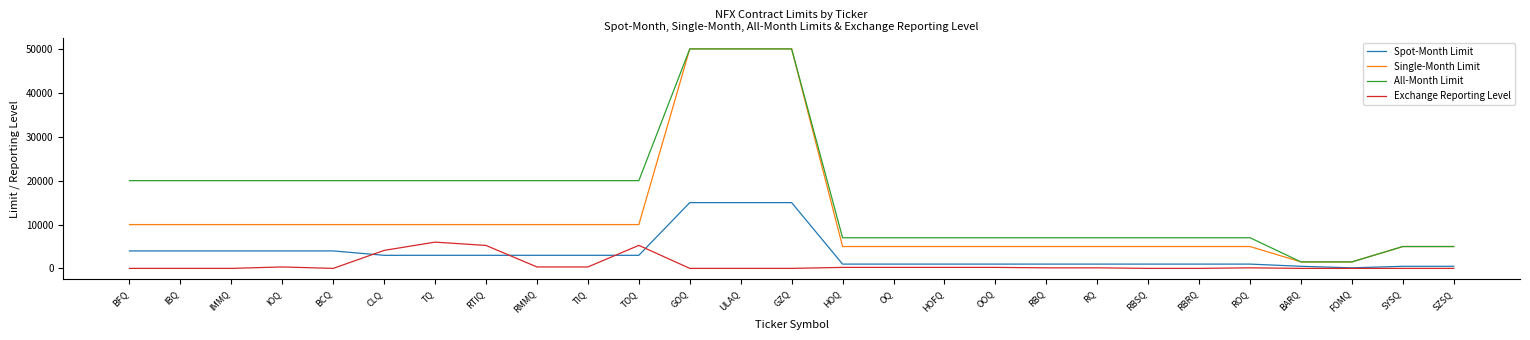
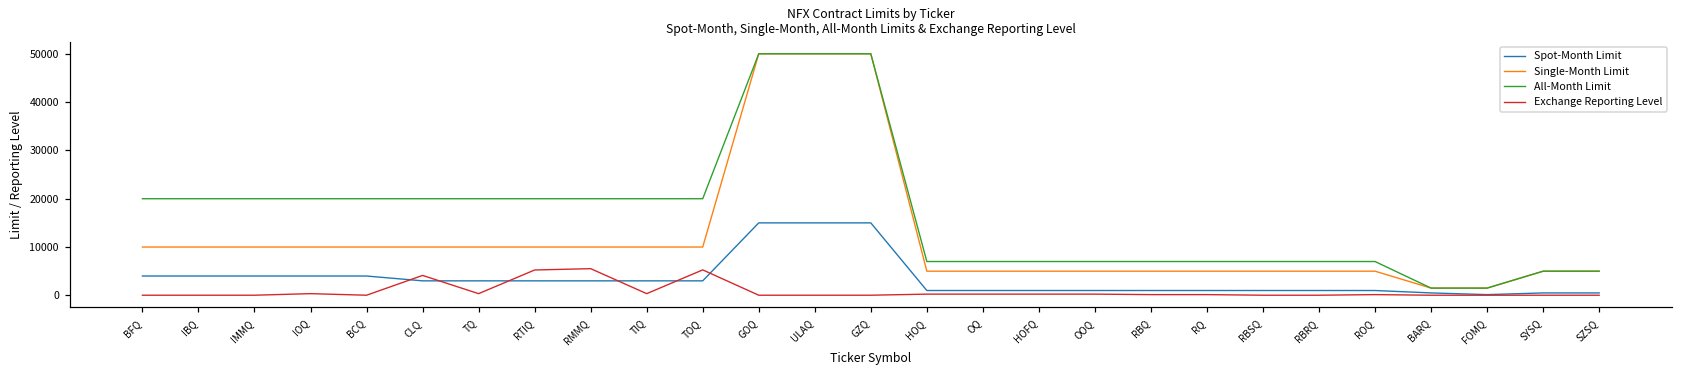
  {
    "Spot-Month Limit": {
      "BFQ": 4000,
      "IBQ": 4000,
      "IMMQ": 4000,
      "IOQ": 4000,
      "BCQ": 4000,
      "CLQ": 3000,
      "TQ": 3000,
      "RTIQ": 3000,
      "RMMQ": 3000,
      "TIQ": 3000,
      "TOQ": 3000,
      "GOQ": 15000,
      "ULAQ": 15000,
      "GZQ": 15000,
      "HOQ": 1000,
      "OQ": 1000,
      "HOFQ": 1000,
      "OOQ": 1000,
      "RBQ": 1000,
      "RQ": 1000,
      "RBSQ": 1000,
      "RBRQ": 1000,
      "ROQ": 1000
    },
    "Single-Month Limit": {
      "BFQ": 10000,
      "IBQ": 10000,
      "IMMQ": 10000,
      "IOQ": 10000,
      "BCQ": 10000,
      "CLQ": 10000,
      "TQ": 10000,
      "RTIQ": 10000,
      "RMMQ": 10000,
      "TIQ": 10000,
      "TOQ": 10000,
      "HOQ": 5000,
      "OQ": 5000,
      "HOFQ": 5000,
      "OOQ": 5000,
      "RBQ": 5000,
      "RQ": 5000,
      "RBSQ": 5000,
      "RBRQ": 5000,
      "ROQ": 5000
    },
    "All-Month Limit": {
      "BFQ": 20000,
      "IBQ": 20000,
      "IMMQ": 20000,
      "IOQ": 20000,
      "BCQ": 20000,
      "CLQ": 20000,
      "TQ": 20000,
      "RTIQ": 20000,
      "RMMQ": 20000,
      "TIQ": 20000,
      "TOQ": 20000,
      "HOQ": 7000,
      "OQ": 7000,
      "HOFQ": 7000,
      "OOQ": 7000,
      "RBQ": 7000,
      "RQ": 7000,
      "RBSQ": 7000,
      "RBRQ": 7000,
      "ROQ": 7000
    },
    "Exchange Reporting Level": {
      "BFQ": 0,
      "IBQ": 0,
      "IMMQ": 0,
      "IOQ": 0,
      "BCQ": 0,
      "CLQ": 4000,
-     "TQ": 6000,
+     "TQ": 0,
      "RTIQ": 5000,
-     "RMMQ": 0,
+     "RMMQ": 6000,
      "TIQ": 0,
      "TOQ": 5000,
      "GOQ": 0,
      "ULAQ": 0,
      "GZQ": 0,
      "HOQ": 0,
      "OQ": 0,
      "HOFQ": 0,
      "OOQ": 0,
      "RBQ": 0,
      "RQ": 0,
      "RBSQ": 0,
      "RBRQ": 0,
      "ROQ": 0
    }
  }
